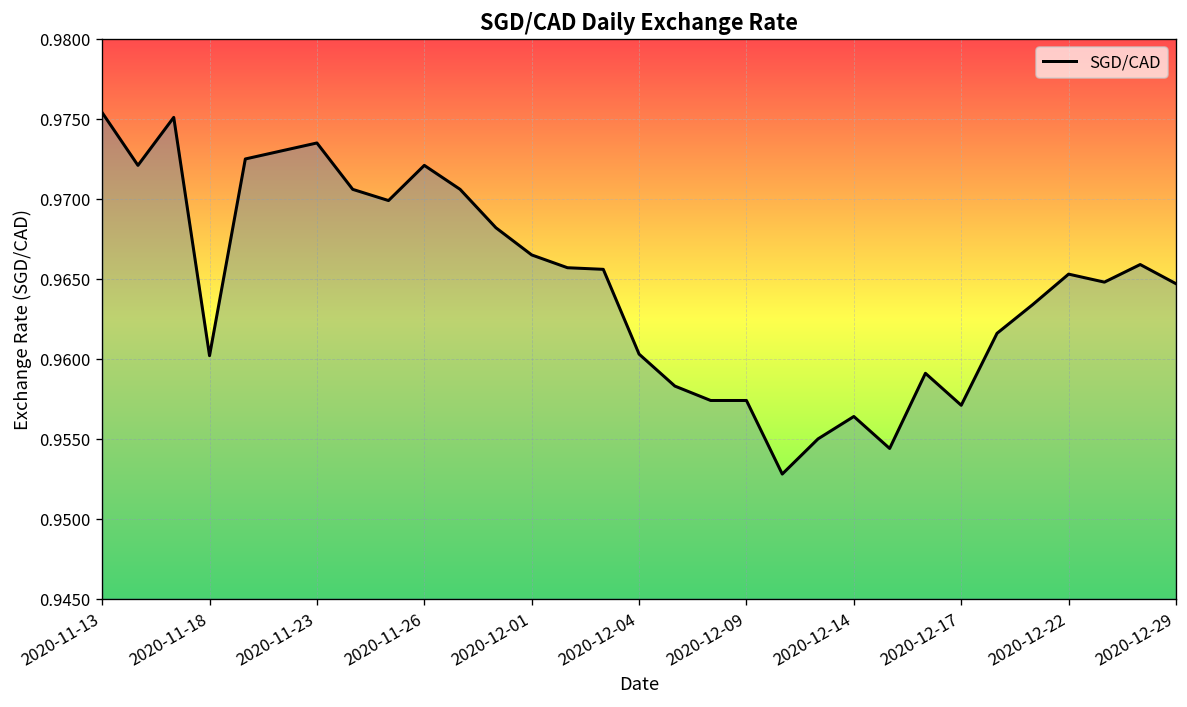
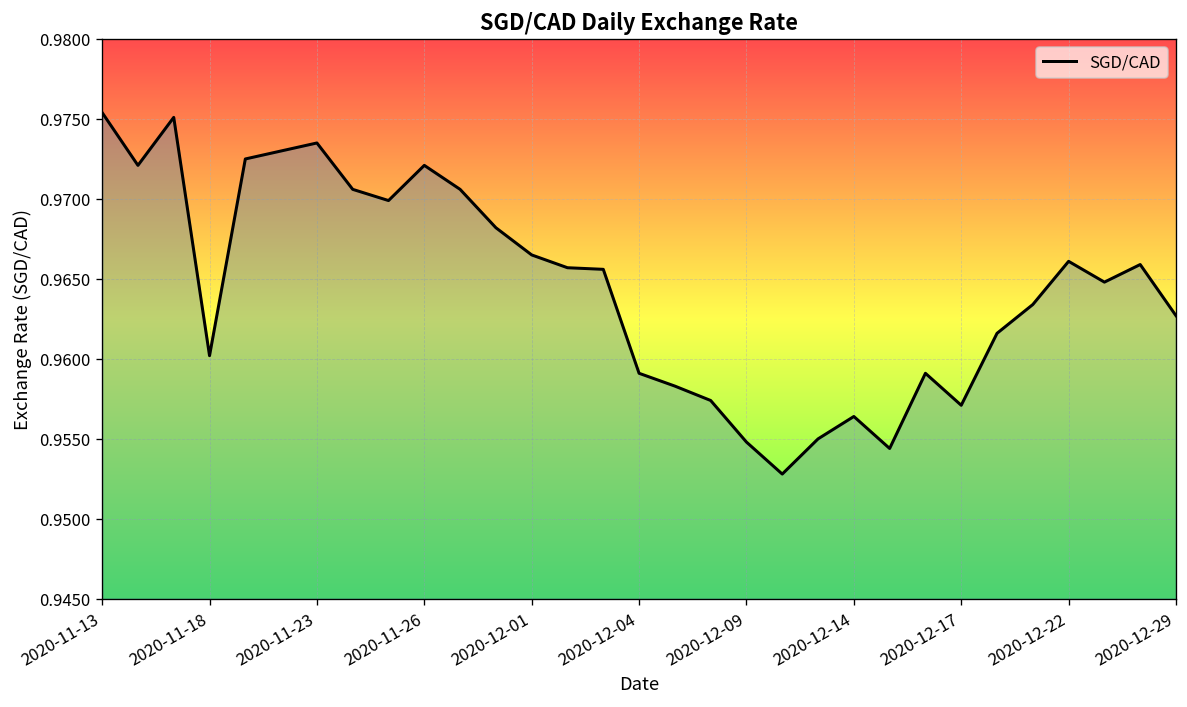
  {
    "2020-11-13": 0.9754,
    "2020-11-18": 0.9602,
    "2020-11-23": 0.9735,
    "2020-11-26": 0.9721,
    "2020-12-01": 0.9665,
-   "2020-12-04": 0.9603,
-   "2020-12-09": 0.9574,
+   "2020-12-04": 0.9591,
+   "2020-12-09": 0.9548,
    "2020-12-14": 0.9564,
    "2020-12-17": 0.9571,
-   "2020-12-22": 0.9653,
-   "2020-12-29": 0.9647
+   "2020-12-22": 0.9661,
+   "2020-12-29": 0.9627
  }
